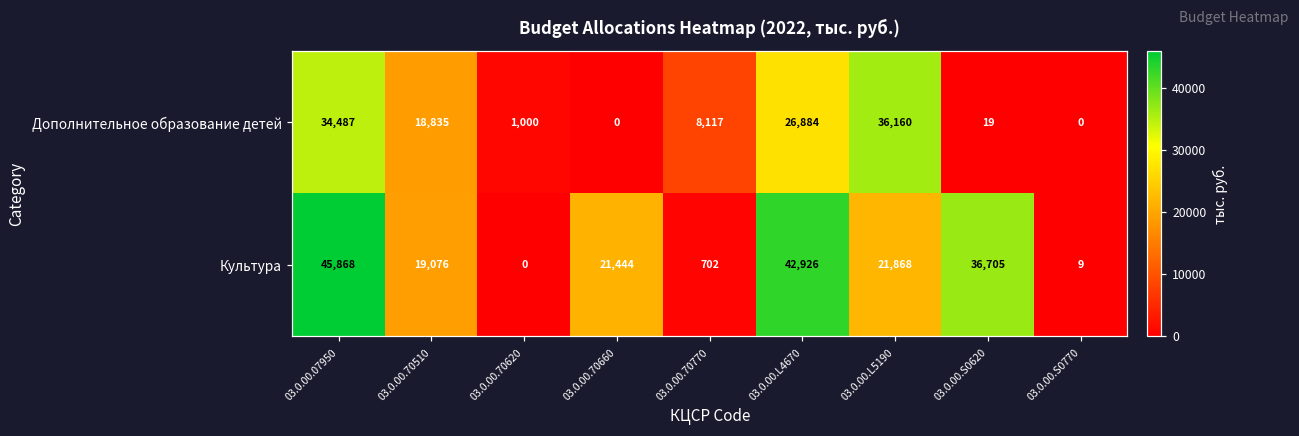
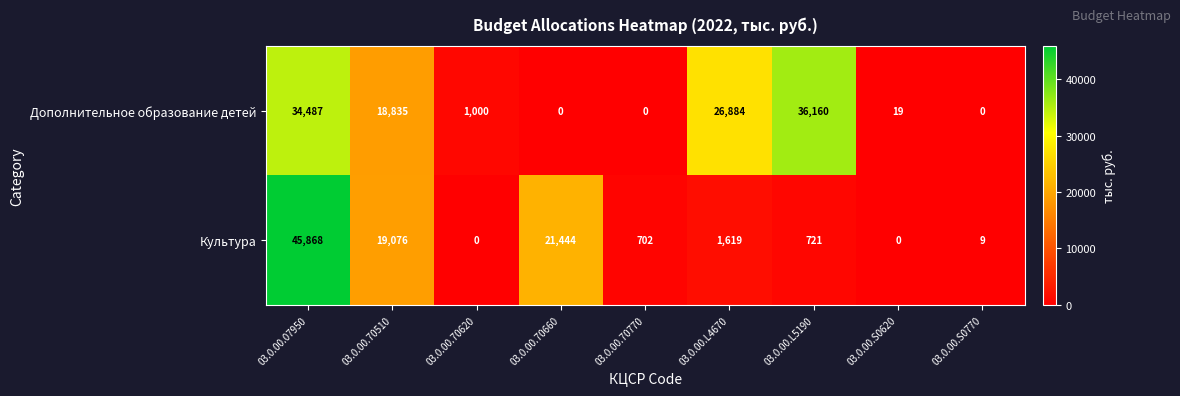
  {
    "Дополнительное образование детей": {
      "03.0.00.07950": "34,487",
      "03.0.00.70510": "18,835",
      "03.0.00.70620": "1,000",
      "03.0.00.70660": "0",
-     "03.0.00.70770": "8,117",
+     "03.0.00.70770": "0",
      "03.0.00.L4670": "26,884",
      "03.0.00.L5190": "36,160",
      "03.0.00.S0620": "19",
      "03.0.00.S0770": "0"
    },
    "Культура": {
      "03.0.00.07950": "45,868",
      "03.0.00.70510": "19,076",
      "03.0.00.70620": "0",
      "03.0.00.70660": "21,444",
      "03.0.00.70770": "702",
-     "03.0.00.L4670": "42,926",
-     "03.0.00.L5190": "21,868",
-     "03.0.00.S0620": "36,705",
+     "03.0.00.L4670": "1,619",
+     "03.0.00.L5190": "721",
+     "03.0.00.S0620": "0",
      "03.0.00.S0770": "9"
    }
  }
